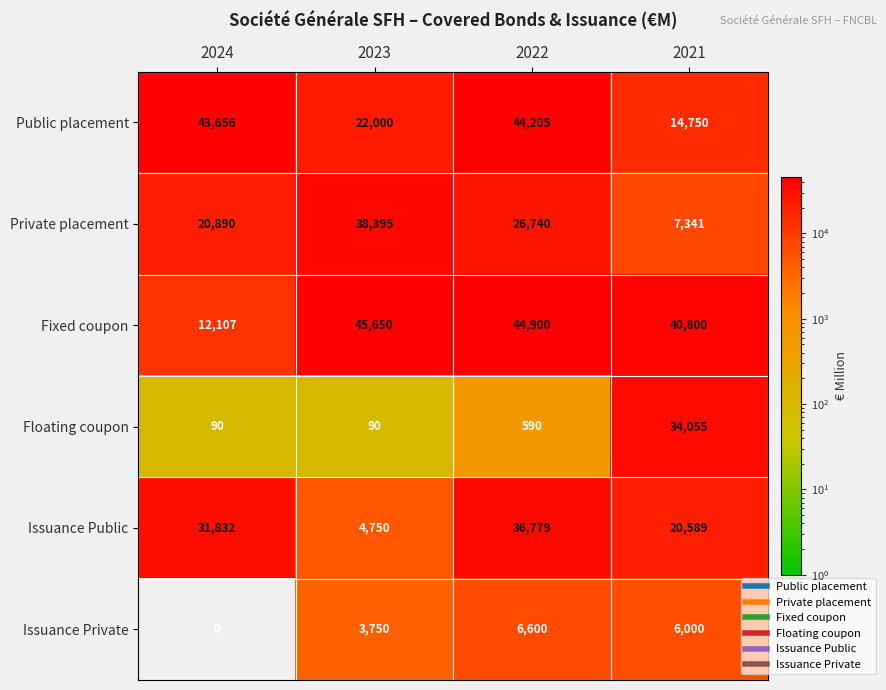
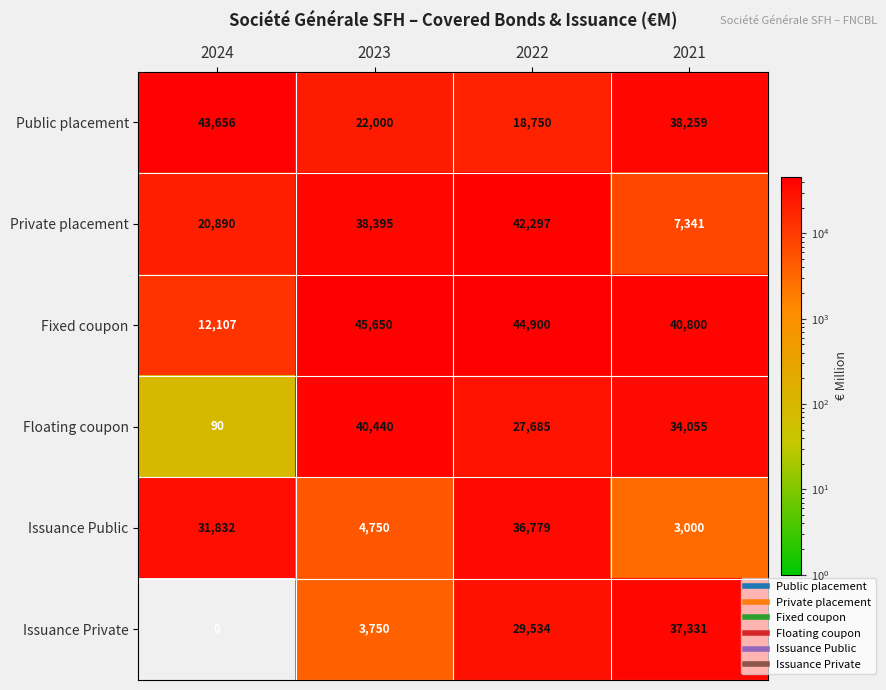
  {
    "Public placement": {
      "2024": "43,656",
      "2023": "22,000",
-     "2022": "44,205",
-     "2021": "14,750"
+     "2022": "18,750",
+     "2021": "38,259"
    },
    "Private placement": {
      "2024": "20,890",
      "2023": "38,395",
-     "2022": "26,740",
+     "2022": "42,297",
      "2021": "7,341"
    },
    "Fixed coupon": {
      "2024": "12,107",
      "2023": "45,650",
      "2022": "44,900",
      "2021": "40,800"
    },
    "Floating coupon": {
      "2024": "90",
-     "2023": "90",
-     "2022": "590",
+     "2023": "40,440",
+     "2022": "27,685",
      "2021": "34,055"
    },
    "Issuance Public": {
      "2024": "31,832",
      "2023": "4,750",
      "2022": "36,779",
-     "2021": "20,589"
+     "2021": "3,000"
    },
    "Issuance Private": {
      "2023": "3,750",
-     "2022": "6,600",
-     "2021": "6,000"
+     "2022": "29,534",
+     "2021": "37,331"
    }
  }
